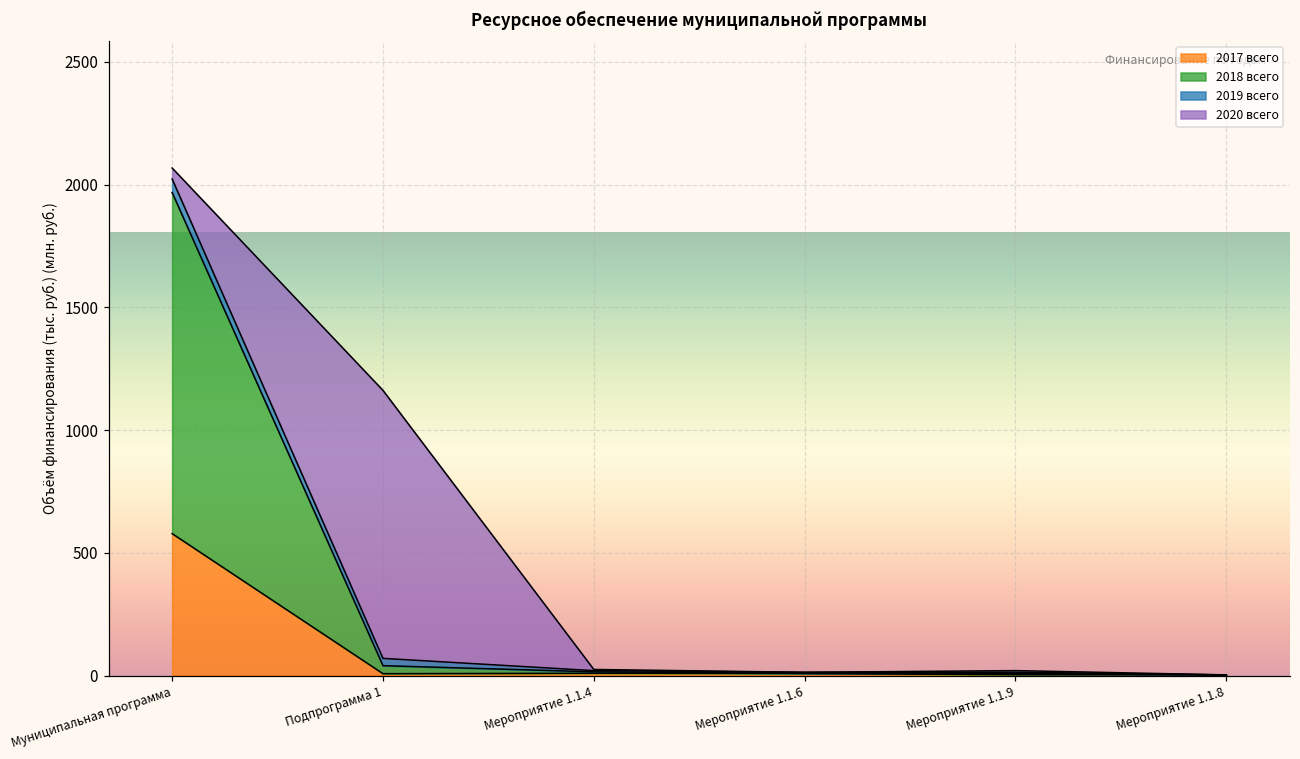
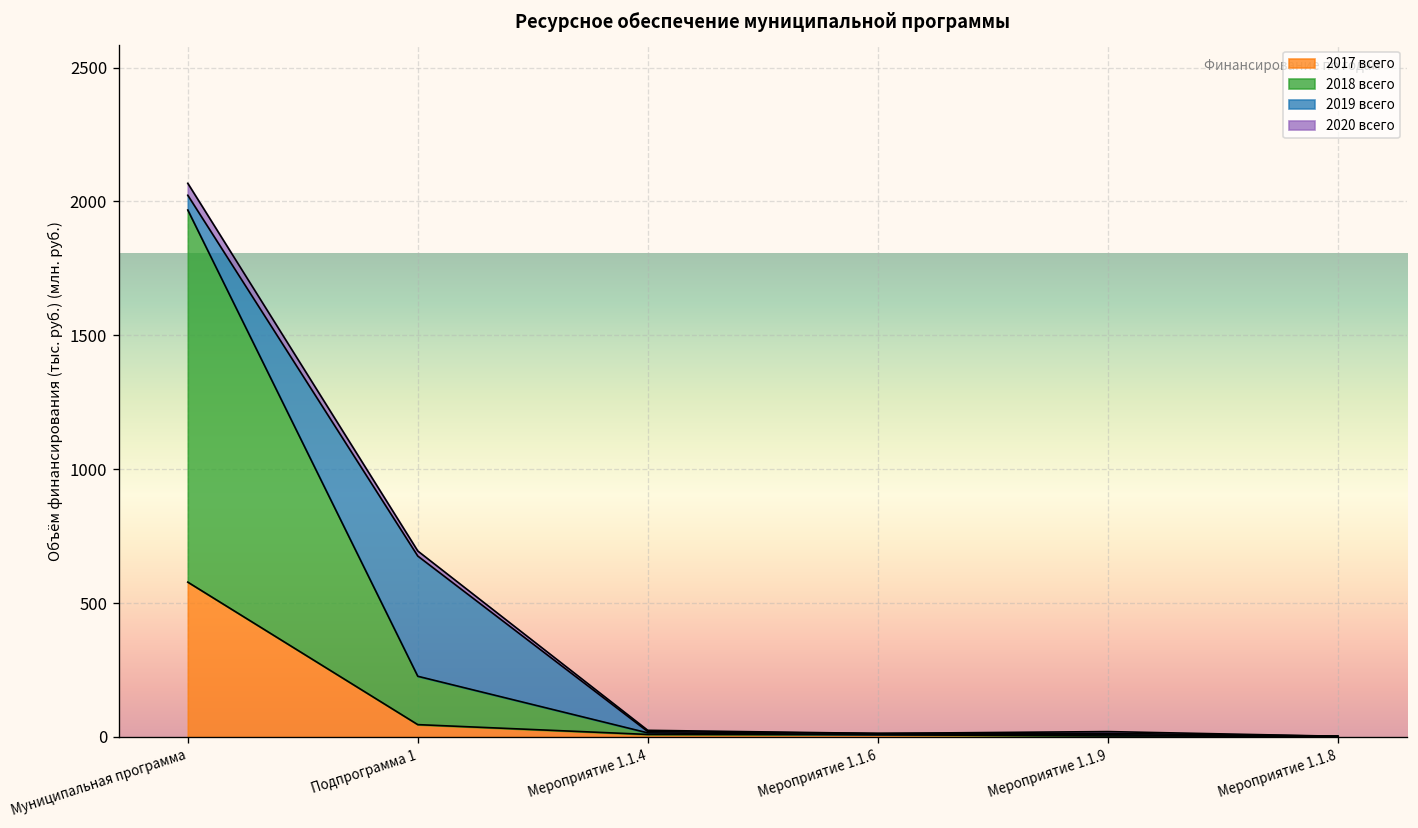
  {
    "2017 всего": {
      "Муниципальная программа": 580,
-     "Подпрограмма 1": 10
+     "Подпрограмма 1": 50
    },
    "2018 всего": {
      "Муниципальная программа": 1390,
-     "Подпрограмма 1": 30
+     "Подпрограмма 1": 180
    },
    "2019 всего": {
      "Муниципальная программа": 60,
-     "Подпрограмма 1": 30
+     "Подпрограмма 1": 450
    },
    "2020 всего": {
      "Муниципальная программа": 40,
-     "Подпрограмма 1": 1090
+     "Подпрограмма 1": 20
    }
  }
